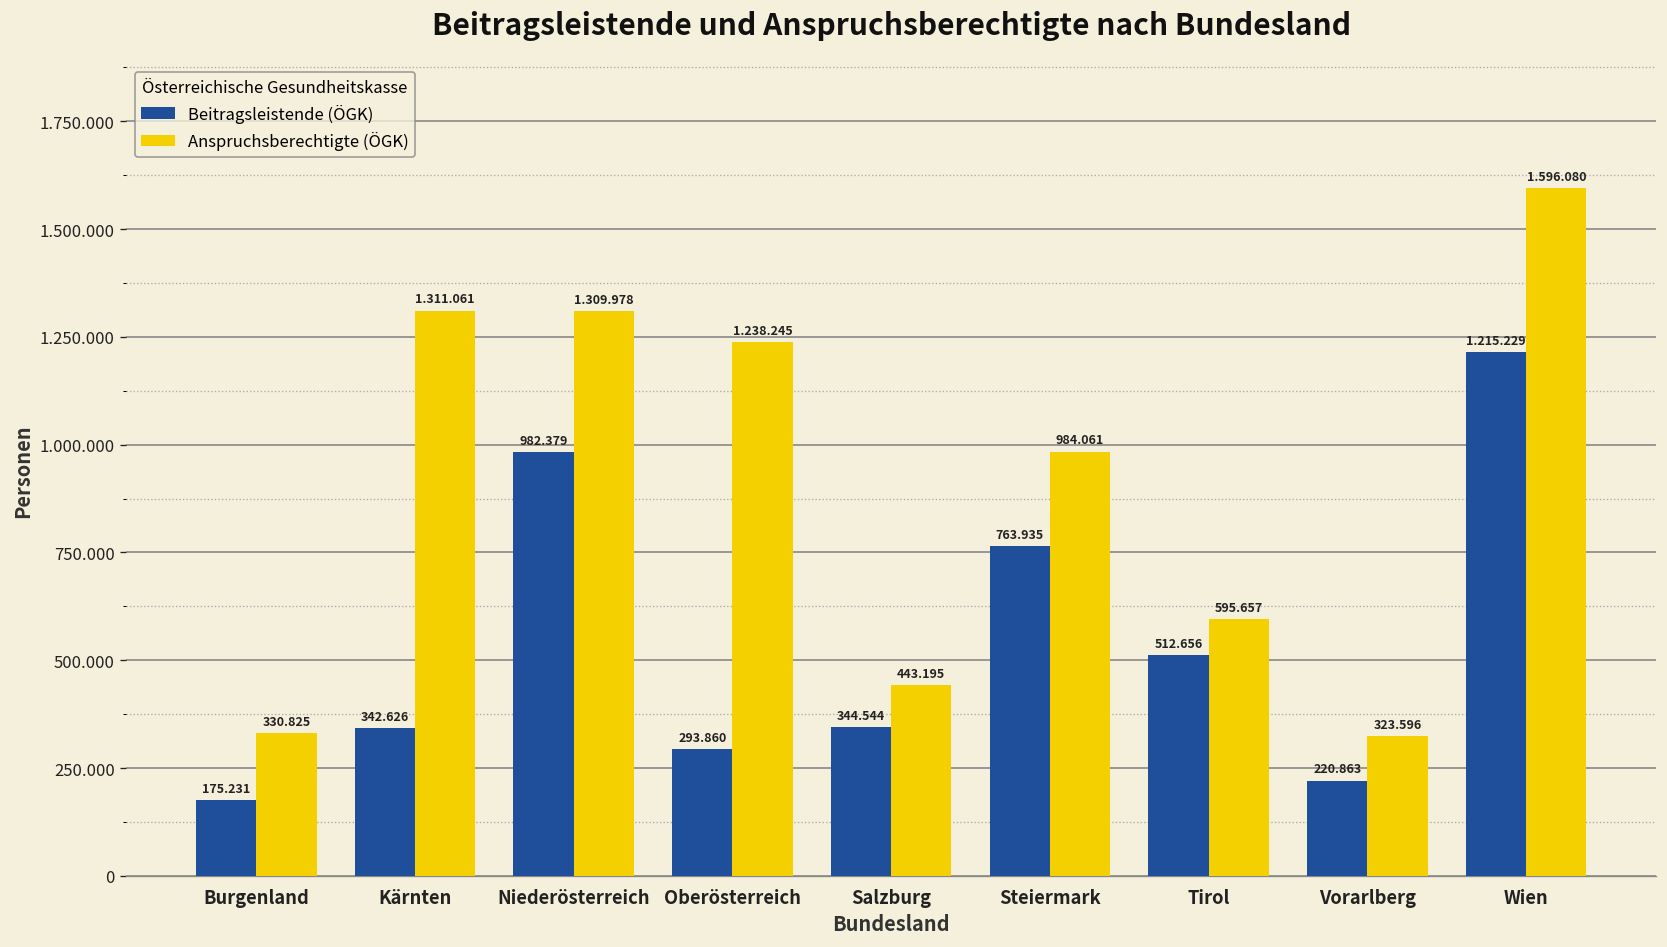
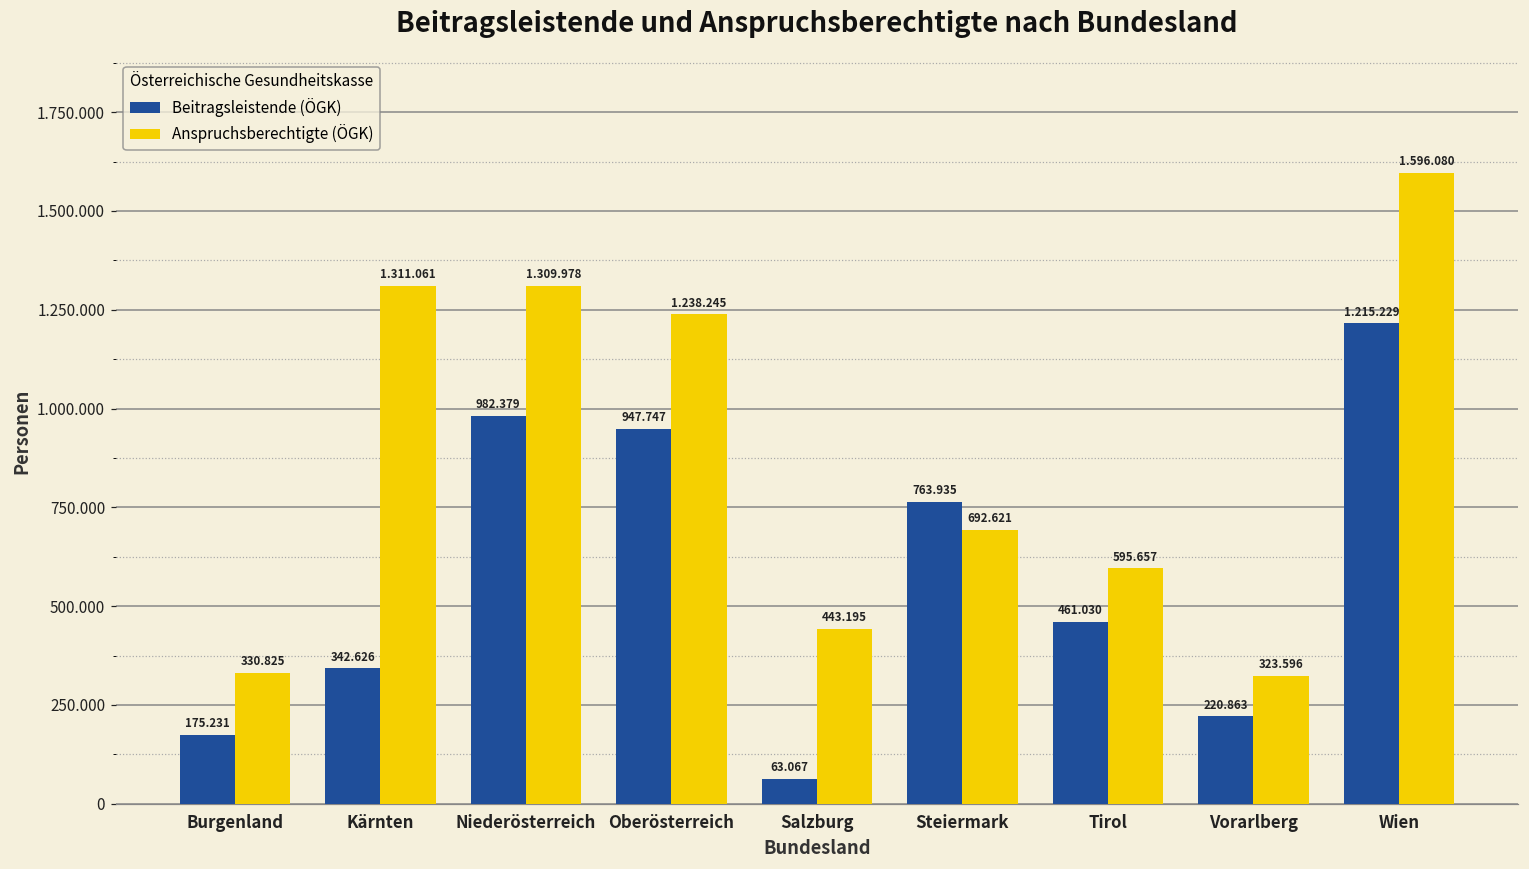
  {
    "Beitragsleistende (ÖGK)": {
-     "Oberösterreich": 293.860,
-     "Salzburg": 344.544,
-     "Tirol": 512.656
+     "Oberösterreich": 947.747,
+     "Salzburg": 63.067,
+     "Tirol": 461.030
    },
    "Anspruchsberechtigte (ÖGK)": {
-     "Steiermark": 984.061
+     "Steiermark": 692.621
    }
  }
